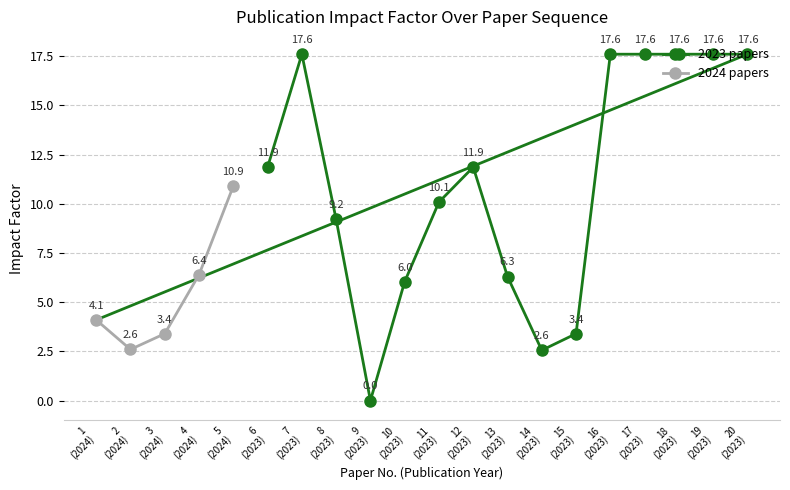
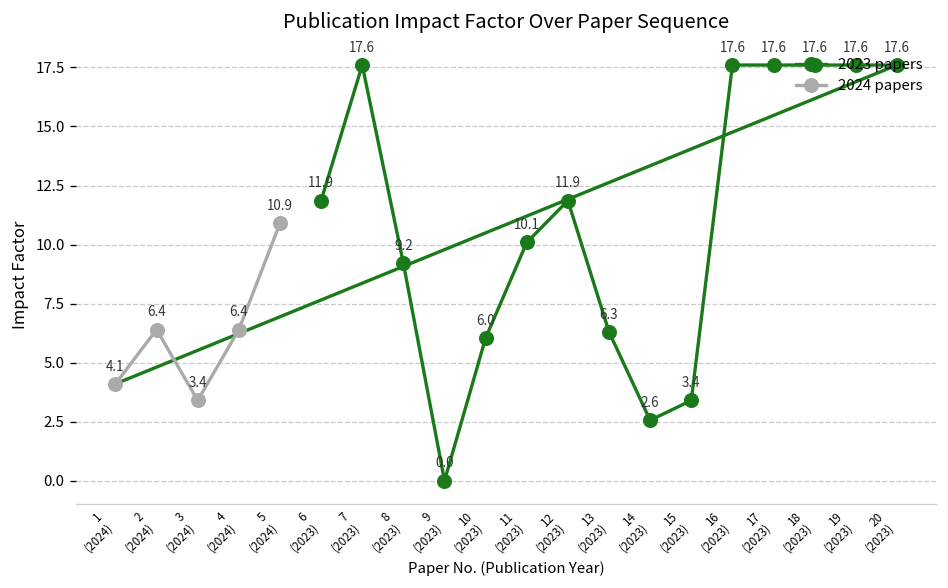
  {
    "2024 papers": {
-     "2 (2024)": 2.6,
+     "2 (2024)": 6.4,
      "3 (2024)": 3.4,
      "4 (2024)": 6.4,
      "5 (2024)": 10.9
    }
  }
